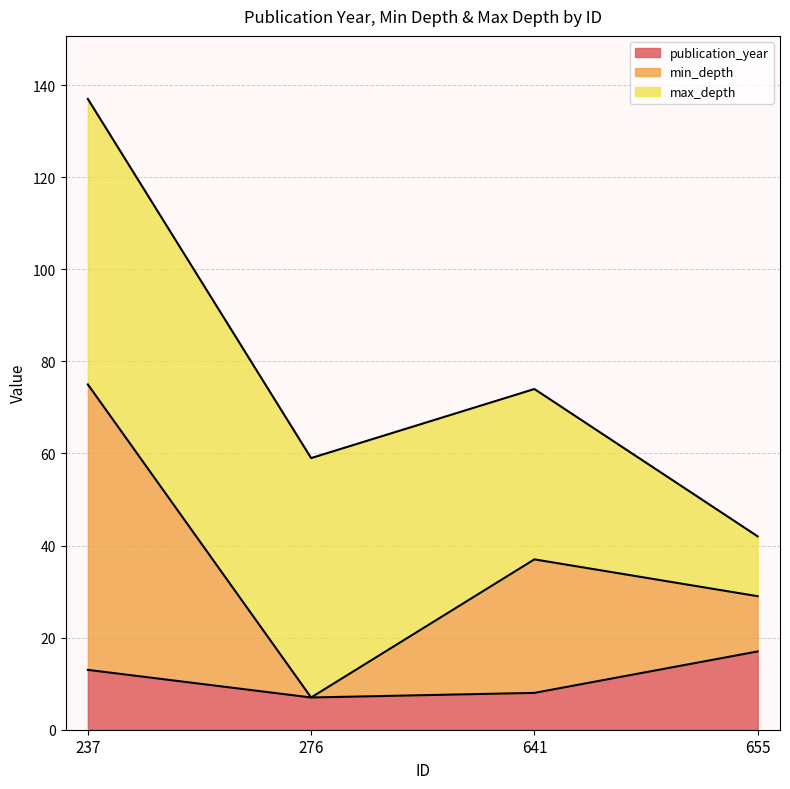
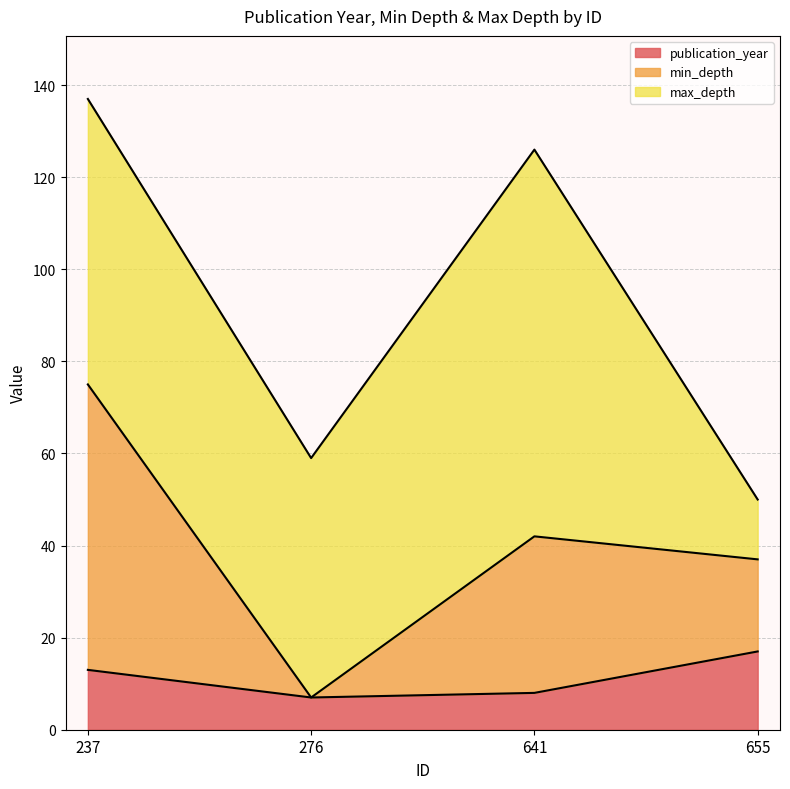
  {
    "publication_year": {
      "237": 13,
      "641": 8,
      "655": 17
    },
    "min_depth": {
      "237": 62,
-     "641": 29,
-     "655": 12
+     "641": 34,
+     "655": 20
    },
    "max_depth": {
      "237": 62,
      "276": 52,
-     "641": 37,
+     "641": 84,
      "655": 13
    }
  }
